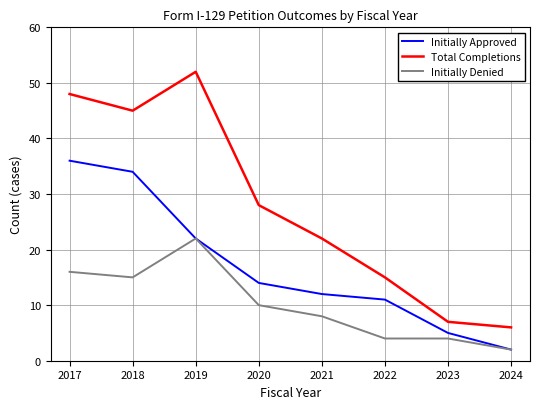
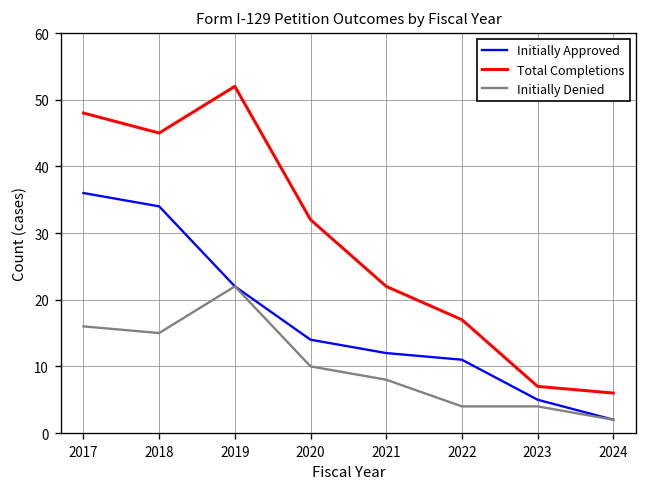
  {
    "Initially Approved": {
      "2017": 36,
      "2018": 34,
      "2020": 14,
      "2021": 12,
      "2022": 11,
      "2023": 5
    },
    "Total Completions": {
      "2017": 48,
      "2018": 45,
      "2019": 52,
-     "2020": 28,
+     "2020": 32,
      "2021": 22,
-     "2022": 15,
+     "2022": 17,
      "2023": 7,
      "2024": 6
    },
    "Initially Denied": {
      "2017": 16,
      "2018": 15,
      "2020": 10,
      "2021": 8,
      "2022": 4,
      "2023": 4
    }
  }
